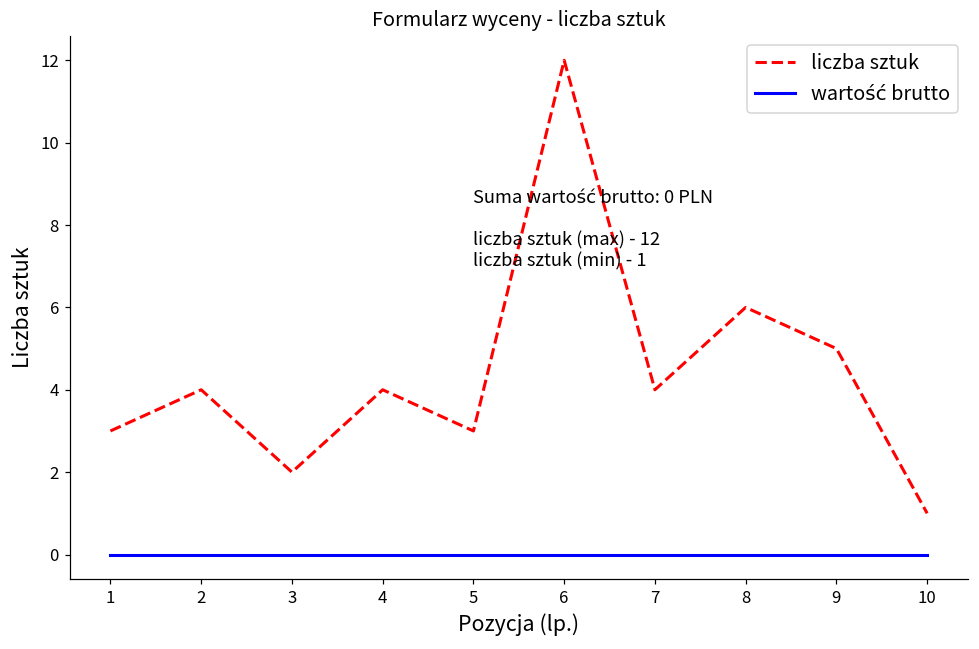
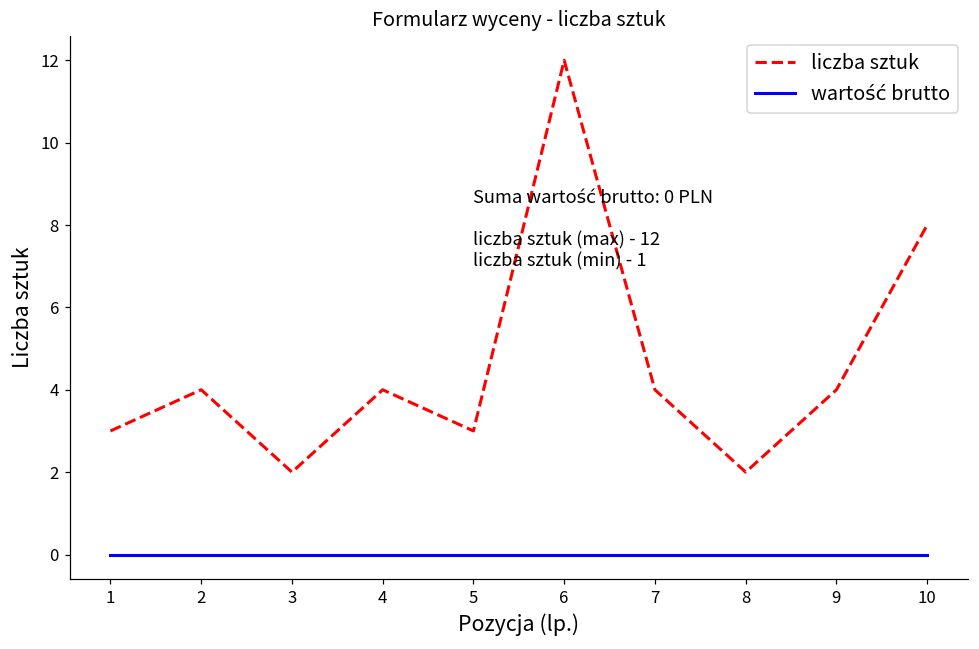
  {
    "liczba sztuk": {
      "1": 3,
      "2": 4,
      "3": 2,
      "4": 4,
      "5": 3,
      "6": 12,
      "7": 4,
-     "8": 6,
-     "9": 5,
-     "10": 1
+     "8": 2,
+     "9": 4,
+     "10": 8
    },
    "wartość brutto": {
      "1": 0,
      "2": 0,
      "3": 0,
      "4": 0,
      "5": 0,
      "6": 0,
      "7": 0,
      "8": 0,
      "9": 0,
      "10": 0
    }
  }
